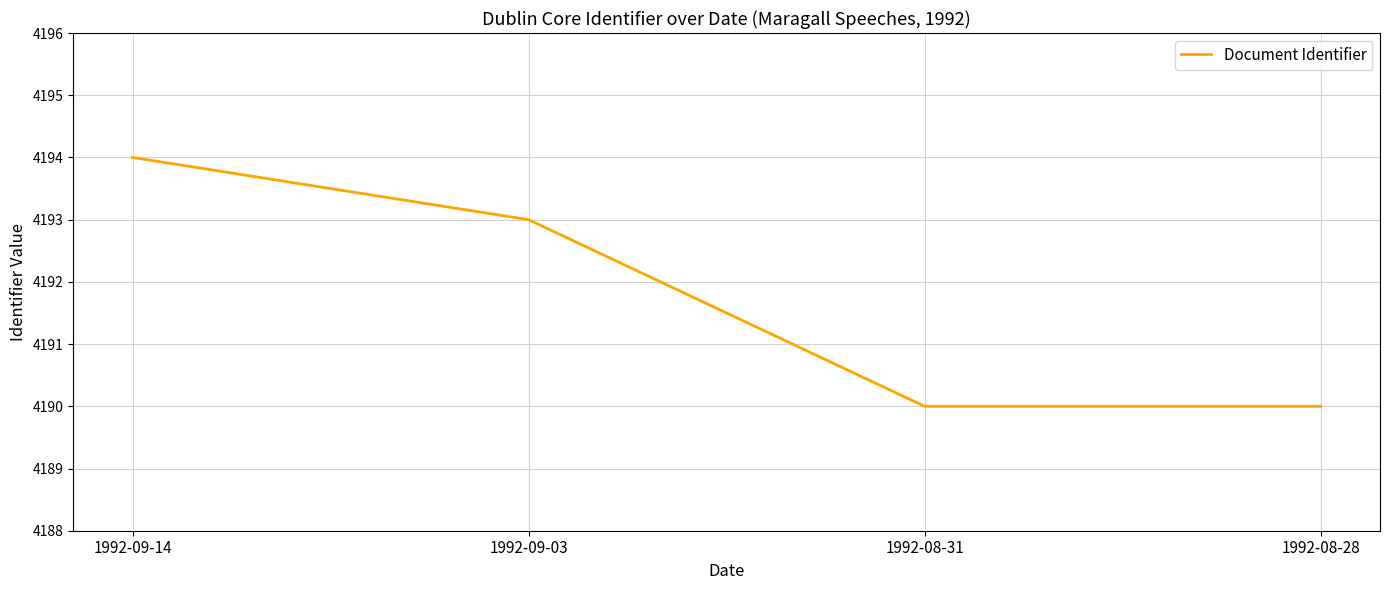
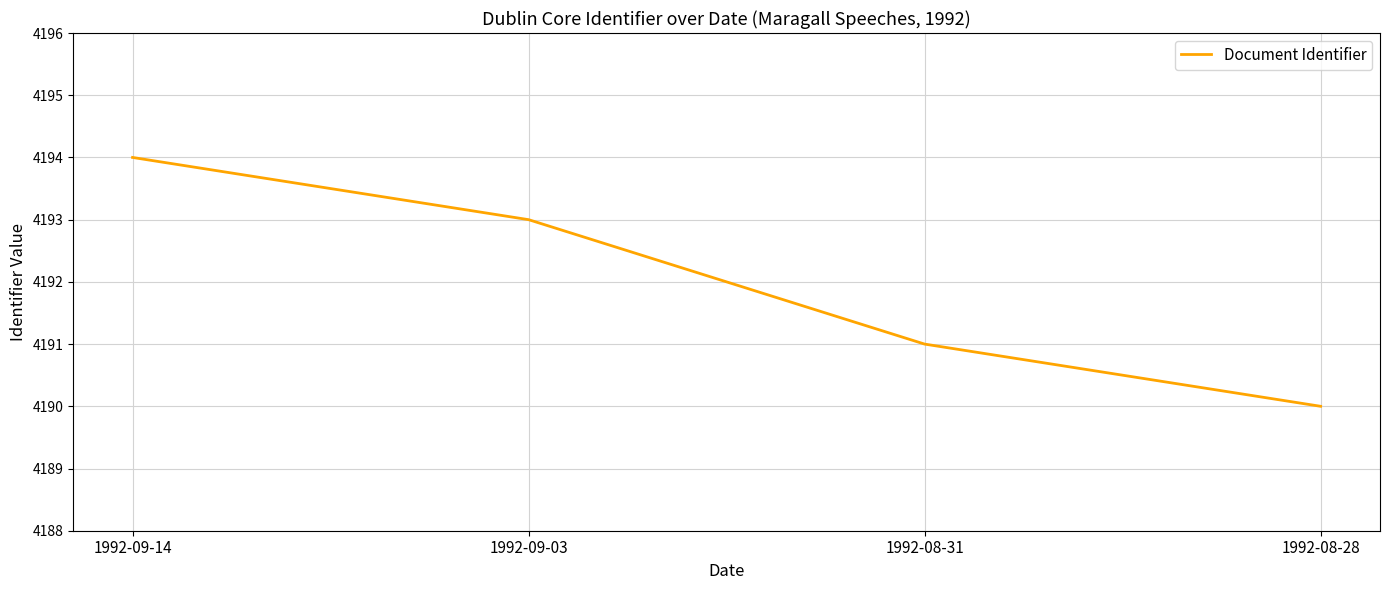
  {
    "1992-09-14": 4194,
    "1992-09-03": 4193,
-   "1992-08-31": 4190,
+   "1992-08-31": 4191,
    "1992-08-28": 4190
  }
